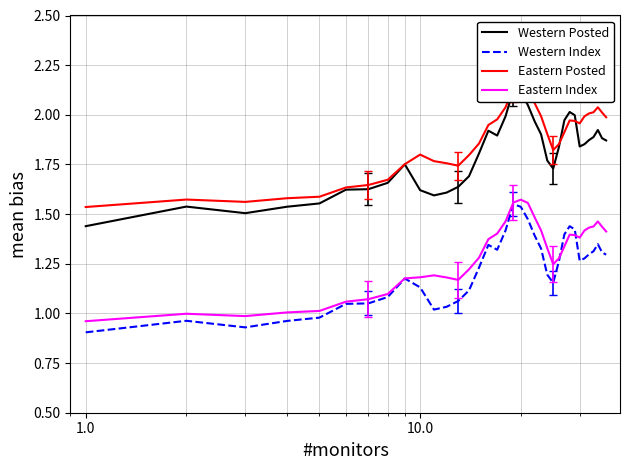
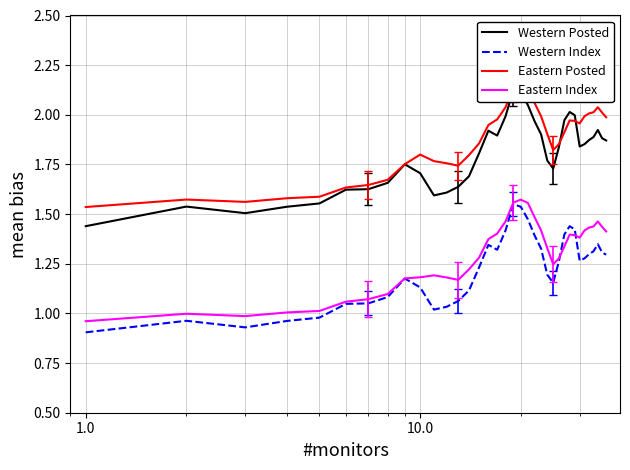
  {
    "Western Posted": {
      "1.0": 1.44,
-     "10.0": 1.62
+     "10.0": 1.71
    },
    "Western Index": {
      "1.0": 0.90,
      "10.0": 1.13
    },
    "Eastern Posted": {
      "1.0": 1.54,
      "10.0": 1.80
    },
    "Eastern Index": {
      "1.0": 0.96,
      "10.0": 1.18
    }
  }
